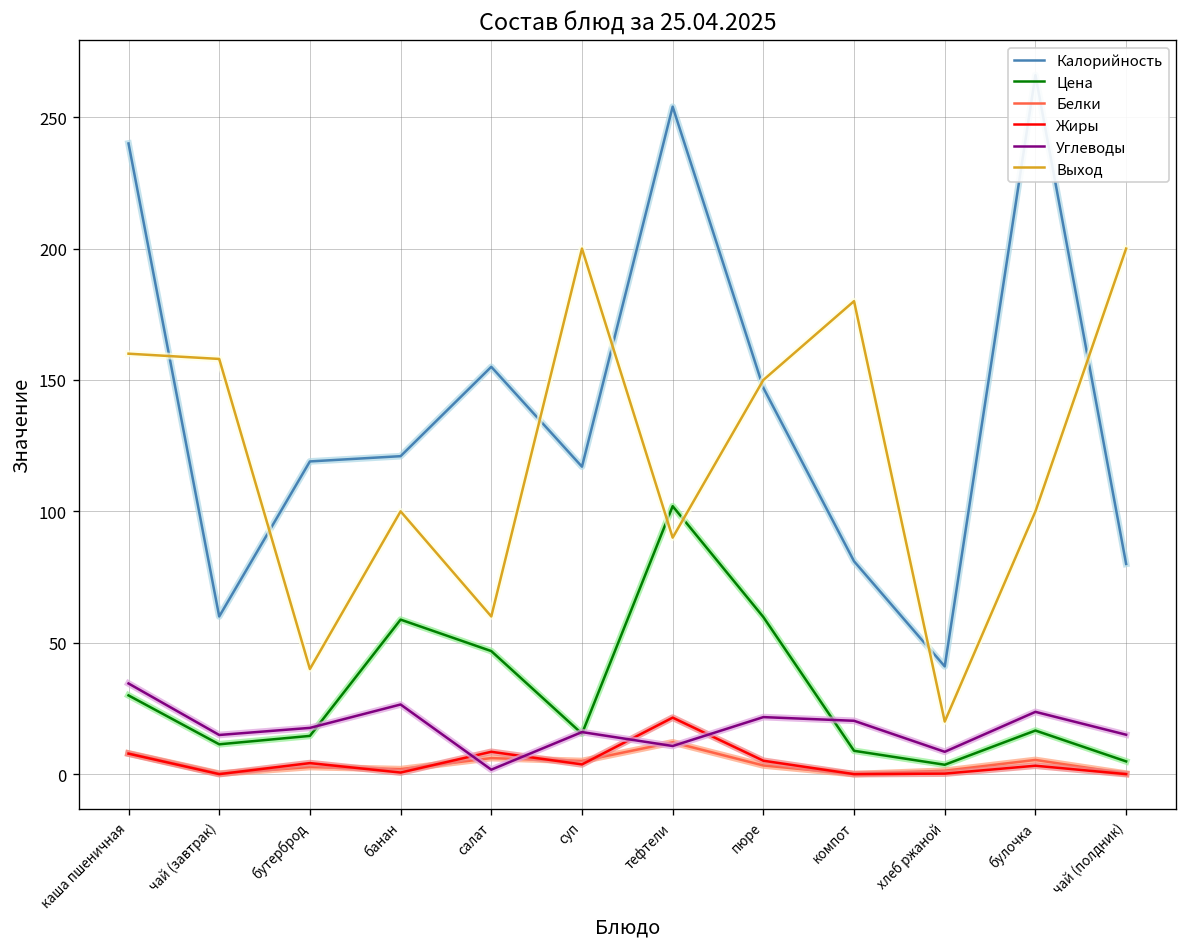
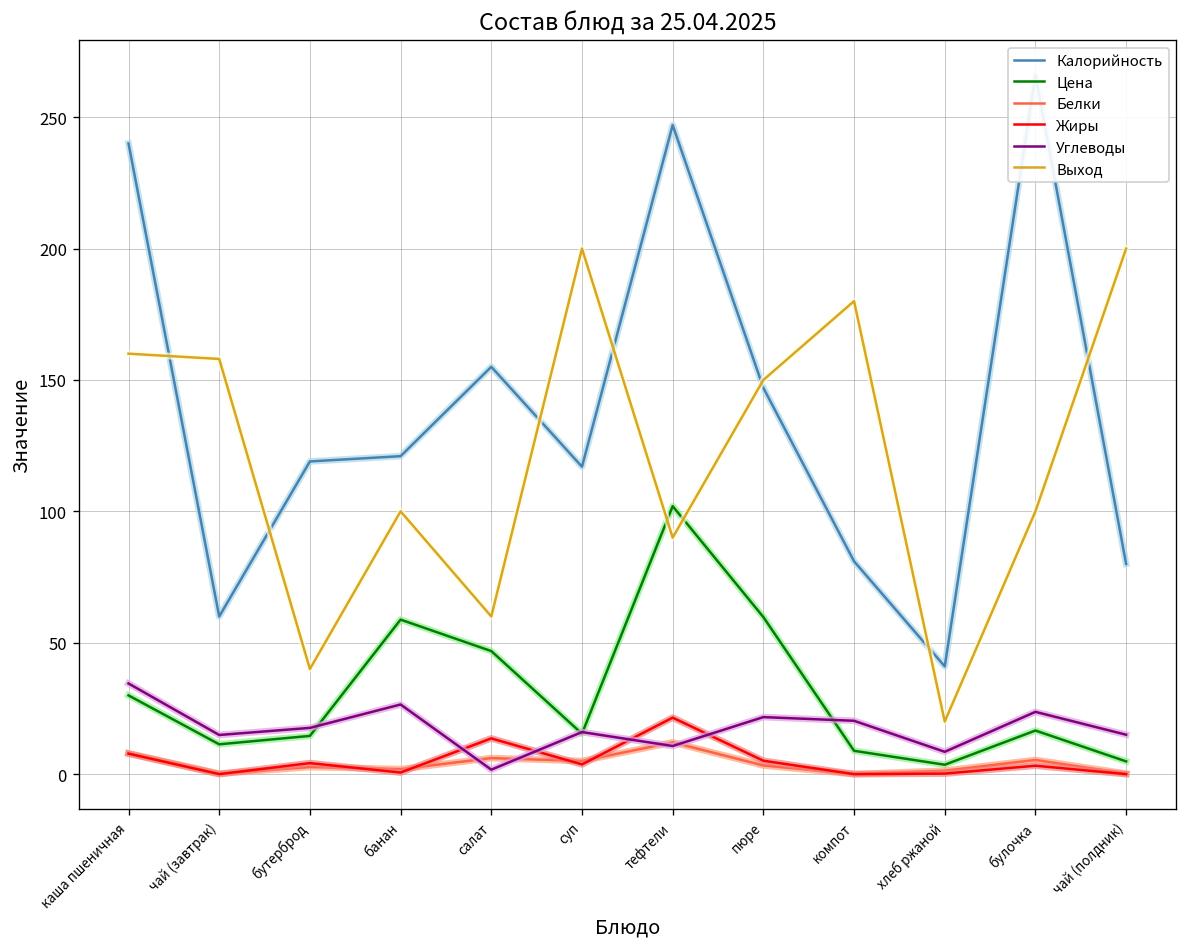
  {
    "Калорийность": {
      "каша пшеничная": 240,
      "чай (завтрак)": 60,
      "бутерброд": 119,
      "банан": 121,
      "салат": 155,
      "суп": 117,
-     "тефтели": 254,
+     "тефтели": 247,
      "пюре": 147,
      "компот": 81,
      "хлеб ржаной": 41,
      "чай (полдник)": 80
    },
    "Цена": {
      "каша пшеничная": 30,
      "чай (завтрак)": 11,
      "бутерброд": 15,
      "банан": 59,
      "салат": 47,
      "тефтели": 102,
      "пюре": 60,
      "компот": 9,
      "хлеб ржаной": 4,
      "булочка": 17,
      "чай (полдник)": 5
    },
    "Белки": {
      "бутерброд": 3,
      "банан": 2,
      "салат": 6,
      "суп": 5,
      "тефтели": 12,
      "пюре": 3,
      "булочка": 5
    },
    "Жиры": {
      "бутерброд": 4,
      "банан": 1,
-     "салат": 9,
+     "салат": 14,
      "суп": 4,
      "тефтели": 22,
      "пюре": 5,
      "булочка": 3
    },
    "Углеводы": {
      "каша пшеничная": 35,
      "чай (завтрак)": 15,
      "бутерброд": 18,
      "банан": 27,
      "салат": 2,
      "тефтели": 11,
      "пюре": 22,
      "компот": 20,
      "хлеб ржаной": 9,
      "булочка": 24,
      "чай (полдник)": 15
    },
    "Выход": {
      "каша пшеничная": 160,
      "чай (завтрак)": 158,
      "бутерброд": 40,
      "банан": 100,
      "салат": 60,
      "суп": 200,
      "тефтели": 90,
      "пюре": 150,
      "компот": 180,
      "хлеб ржаной": 20,
      "булочка": 100,
      "чай (полдник)": 200
    }
  }
